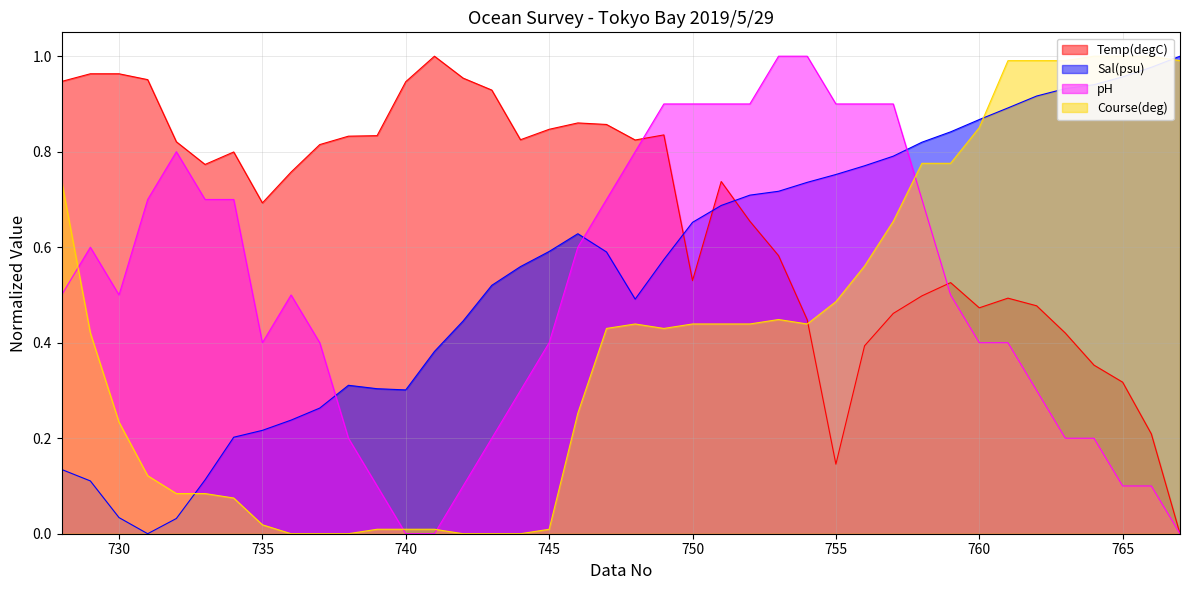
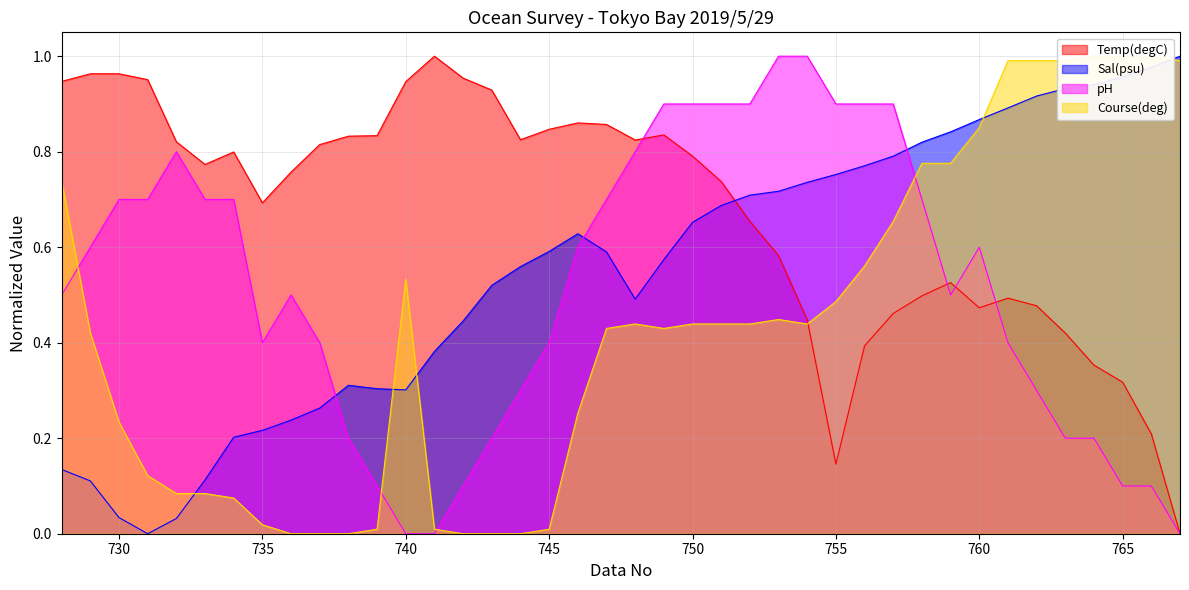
  {
    "Temp(degC)": {
      "730": 0.96,
      "735": 0.69,
      "740": 0.95,
      "745": 0.85,
-     "750": 0.53,
+     "750": 0.79,
      "755": 0.15,
      "760": 0.47,
      "765": 0.32
    },
    "Sal(psu)": {
      "730": 0.03,
      "735": 0.22,
      "740": 0.30,
      "745": 0.59,
      "750": 0.65,
      "755": 0.75,
      "760": 0.87
    },
    "pH": {
-     "730": 0.50,
+     "730": 0.70,
      "735": 0.40,
      "740": 0.00,
      "745": 0.40,
      "750": 0.90,
      "755": 0.90,
-     "760": 0.40,
+     "760": 0.60,
      "765": 0.10
    },
    "Course(deg)": {
      "730": 0.23,
      "735": 0.02,
-     "740": 0.01,
+     "740": 0.53,
      "745": 0.01,
      "750": 0.44,
      "755": 0.49,
      "760": 0.85
    }
  }
